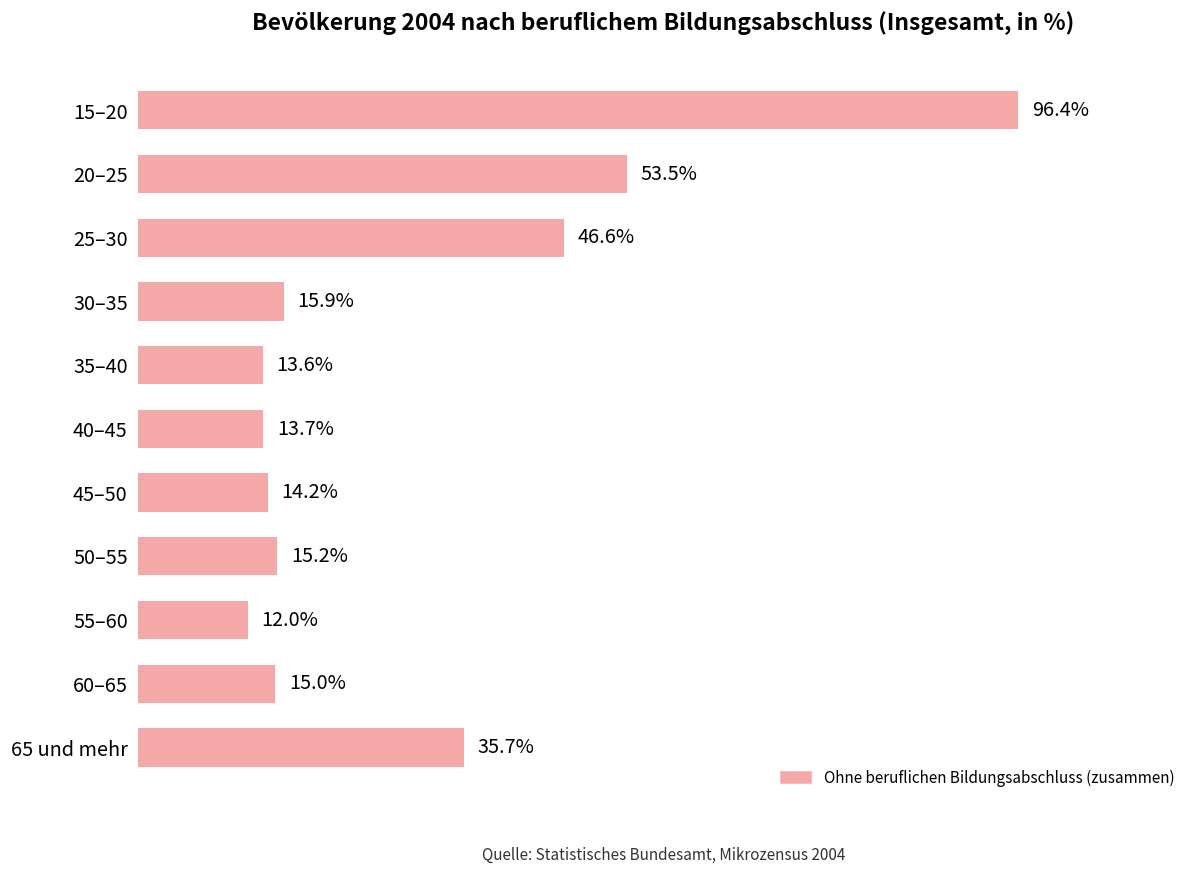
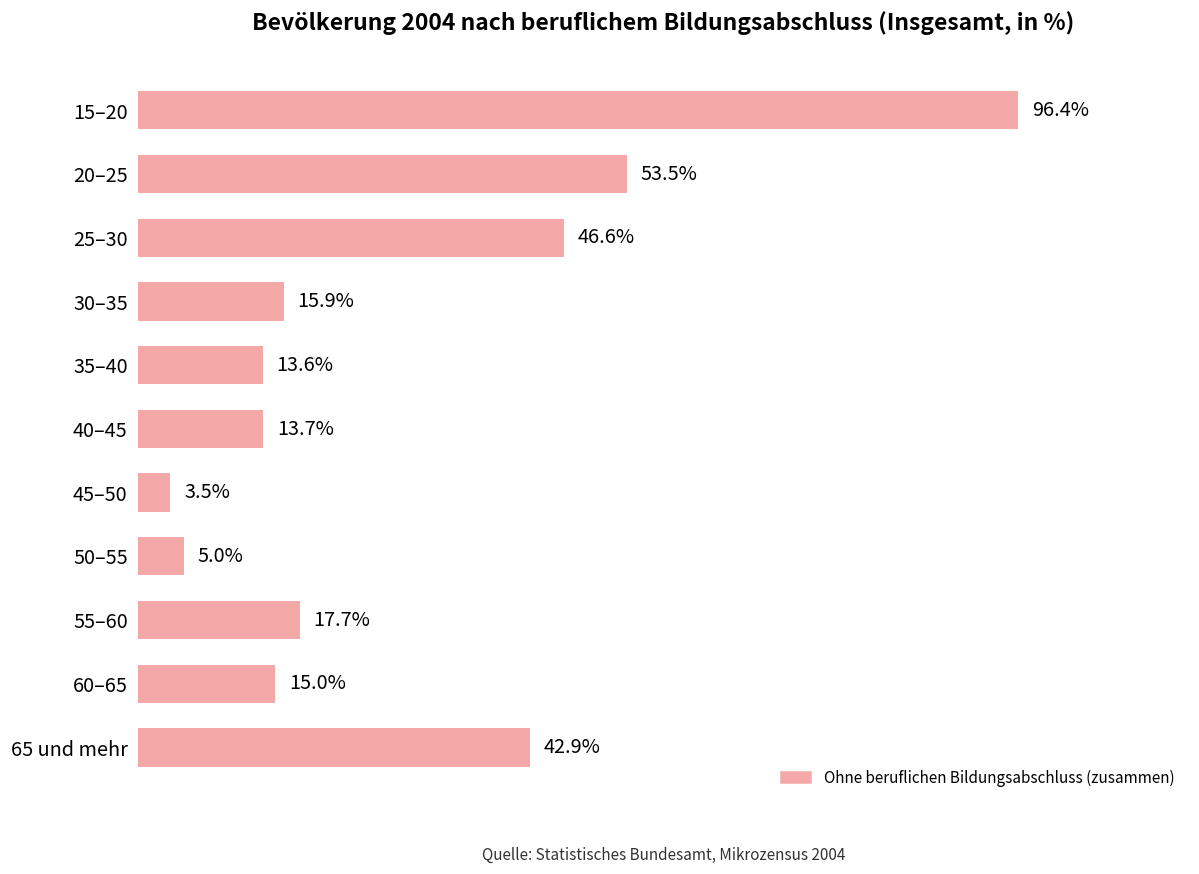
  {
    "15–20": "96.4%",
    "20–25": "53.5%",
    "25–30": "46.6%",
    "30–35": "15.9%",
    "35–40": "13.6%",
    "40–45": "13.7%",
-   "45–50": "14.2%",
-   "50–55": "15.2%",
-   "55–60": "12.0%",
+   "45–50": "3.5%",
+   "50–55": "5.0%",
+   "55–60": "17.7%",
    "60–65": "15.0%",
-   "65 und mehr": "35.7%"
+   "65 und mehr": "42.9%"
  }
